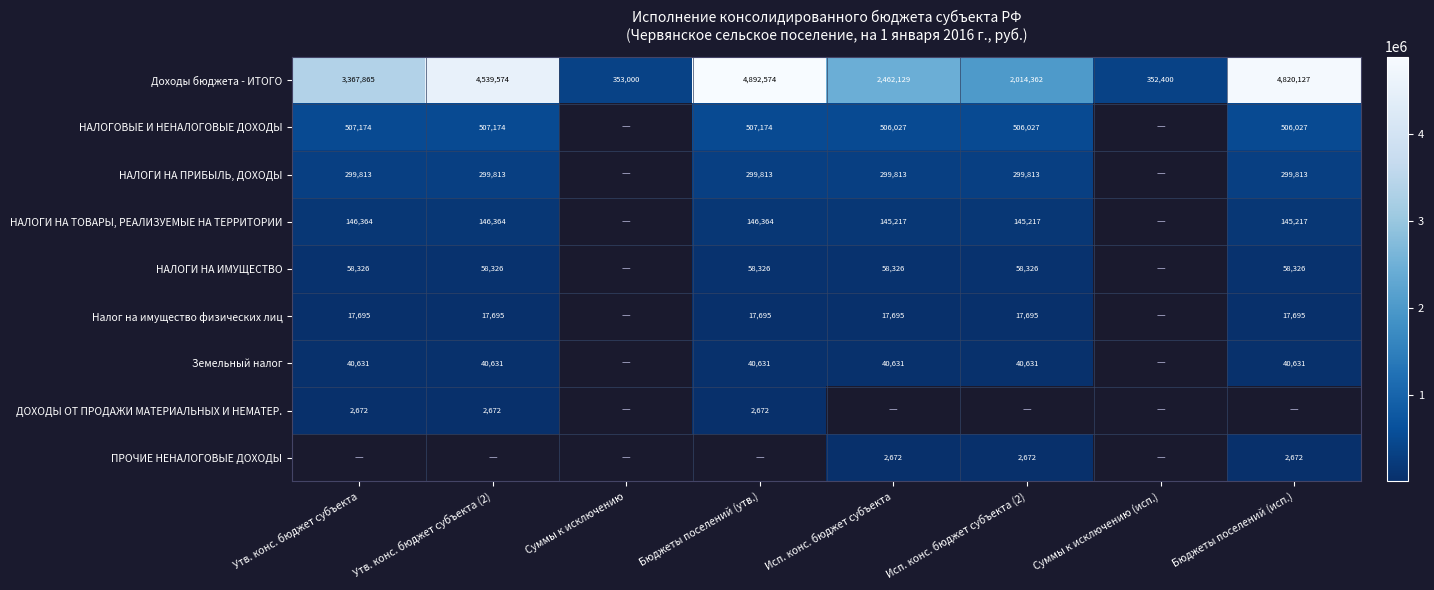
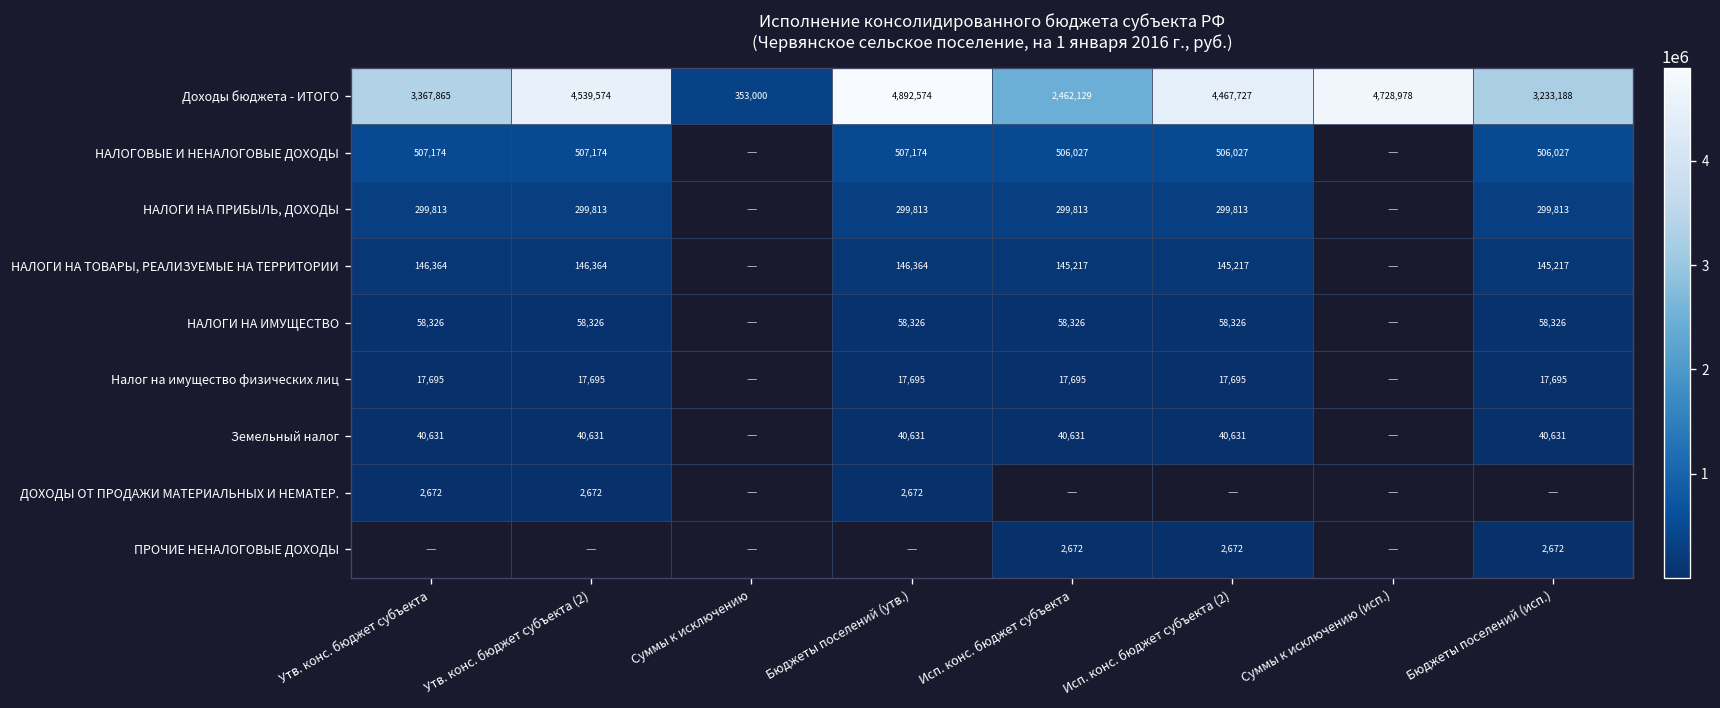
  {
    "Доходы бюджета - ИТОГО": {
      "Утв. конс. бюджет субъекта": "3,367,865",
      "Утв. конс. бюджет субъекта (2)": "4,539,574",
      "Суммы к исключению": "353,000",
      "Бюджеты поселений (утв.)": "4,892,574",
      "Исп. конс. бюджет субъекта": "2,462,129",
-     "Исп. конс. бюджет субъекта (2)": "2,014,362",
-     "Суммы к исключению (исп.)": "352,400",
-     "Бюджеты поселений (исп.)": "4,820,127"
+     "Исп. конс. бюджет субъекта (2)": "4,467,727",
+     "Суммы к исключению (исп.)": "4,728,978",
+     "Бюджеты поселений (исп.)": "3,233,188"
    },
    "НАЛОГОВЫЕ И НЕНАЛОГОВЫЕ ДОХОДЫ": {
      "Утв. конс. бюджет субъекта": "507,174",
      "Утв. конс. бюджет субъекта (2)": "507,174",
      "Бюджеты поселений (утв.)": "507,174",
      "Исп. конс. бюджет субъекта": "506,027",
      "Исп. конс. бюджет субъекта (2)": "506,027",
      "Бюджеты поселений (исп.)": "506,027"
    },
    "НАЛОГИ НА ПРИБЫЛЬ, ДОХОДЫ": {
      "Утв. конс. бюджет субъекта": "299,813",
      "Утв. конс. бюджет субъекта (2)": "299,813",
      "Бюджеты поселений (утв.)": "299,813",
      "Исп. конс. бюджет субъекта": "299,813",
      "Исп. конс. бюджет субъекта (2)": "299,813",
      "Бюджеты поселений (исп.)": "299,813"
    },
    "НАЛОГИ НА ТОВАРЫ, РЕАЛИЗУЕМЫЕ НА ТЕРРИТОРИИ": {
      "Утв. конс. бюджет субъекта": "146,364",
      "Утв. конс. бюджет субъекта (2)": "146,364",
      "Бюджеты поселений (утв.)": "146,364",
      "Исп. конс. бюджет субъекта": "145,217",
      "Исп. конс. бюджет субъекта (2)": "145,217",
      "Бюджеты поселений (исп.)": "145,217"
    },
    "НАЛОГИ НА ИМУЩЕСТВО": {
      "Утв. конс. бюджет субъекта": "58,326",
      "Утв. конс. бюджет субъекта (2)": "58,326",
      "Бюджеты поселений (утв.)": "58,326",
      "Исп. конс. бюджет субъекта": "58,326",
      "Исп. конс. бюджет субъекта (2)": "58,326",
      "Бюджеты поселений (исп.)": "58,326"
    },
    "Налог на имущество физических лиц": {
      "Утв. конс. бюджет субъекта": "17,695",
      "Утв. конс. бюджет субъекта (2)": "17,695",
      "Бюджеты поселений (утв.)": "17,695",
      "Исп. конс. бюджет субъекта": "17,695",
      "Исп. конс. бюджет субъекта (2)": "17,695",
      "Бюджеты поселений (исп.)": "17,695"
    },
    "Земельный налог": {
      "Утв. конс. бюджет субъекта": "40,631",
      "Утв. конс. бюджет субъекта (2)": "40,631",
      "Бюджеты поселений (утв.)": "40,631",
      "Исп. конс. бюджет субъекта": "40,631",
      "Исп. конс. бюджет субъекта (2)": "40,631",
      "Бюджеты поселений (исп.)": "40,631"
    },
    "ДОХОДЫ ОТ ПРОДАЖИ МАТЕРИАЛЬНЫХ И НЕМАТЕР.": {
      "Утв. конс. бюджет субъекта": "2,672",
      "Утв. конс. бюджет субъекта (2)": "2,672",
      "Бюджеты поселений (утв.)": "2,672"
    },
    "ПРОЧИЕ НЕНАЛОГОВЫЕ ДОХОДЫ": {
      "Исп. конс. бюджет субъекта": "2,672",
      "Исп. конс. бюджет субъекта (2)": "2,672",
      "Бюджеты поселений (исп.)": "2,672"
    }
  }
